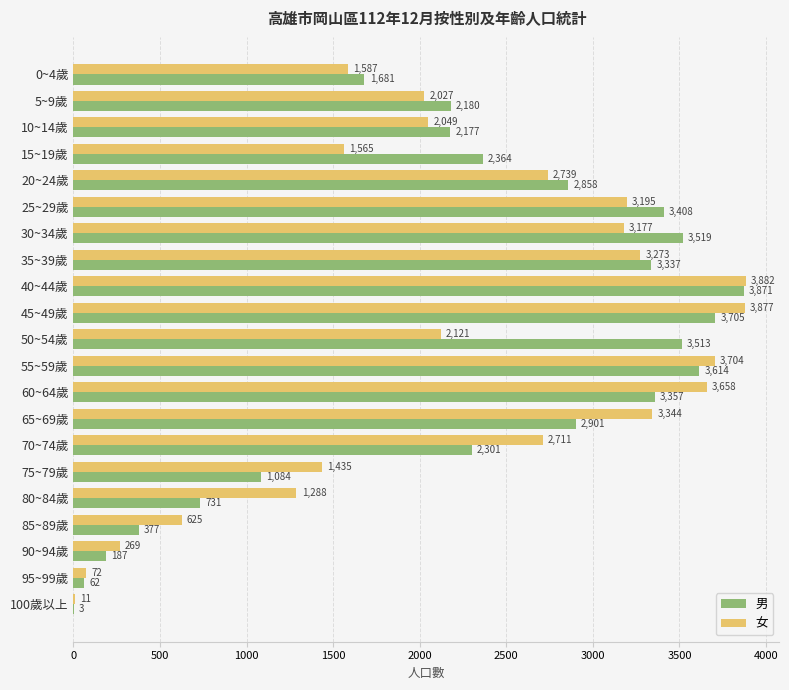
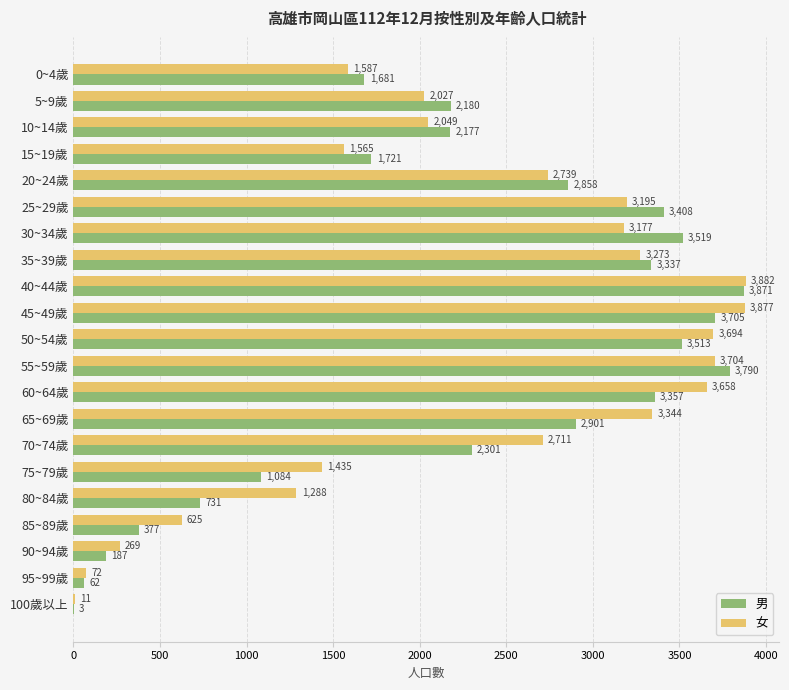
  {
    "男": {
      "0~4歲": "1,681",
      "5~9歲": "2,180",
      "10~14歲": "2,177",
-     "15~19歲": "2,364",
+     "15~19歲": "1,721",
      "20~24歲": "2,858",
      "25~29歲": "3,408",
      "30~34歲": "3,519",
      "35~39歲": "3,337",
      "40~44歲": "3,871",
      "45~49歲": "3,705",
      "50~54歲": "3,513",
-     "55~59歲": "3,614",
+     "55~59歲": "3,790",
      "60~64歲": "3,357",
      "65~69歲": "2,901",
      "70~74歲": "2,301",
      "75~79歲": "1,084",
      "80~84歲": "731",
      "85~89歲": "377",
      "90~94歲": "187",
      "95~99歲": "62",
      "100歲以上": "3"
    },
    "女": {
      "0~4歲": "1,587",
      "5~9歲": "2,027",
      "10~14歲": "2,049",
      "15~19歲": "1,565",
      "20~24歲": "2,739",
      "25~29歲": "3,195",
      "30~34歲": "3,177",
      "35~39歲": "3,273",
      "40~44歲": "3,882",
      "45~49歲": "3,877",
-     "50~54歲": "2,121",
+     "50~54歲": "3,694",
      "55~59歲": "3,704",
      "60~64歲": "3,658",
      "65~69歲": "3,344",
      "70~74歲": "2,711",
      "75~79歲": "1,435",
      "80~84歲": "1,288",
      "85~89歲": "625",
      "90~94歲": "269",
      "95~99歲": "72",
      "100歲以上": "11"
    }
  }
